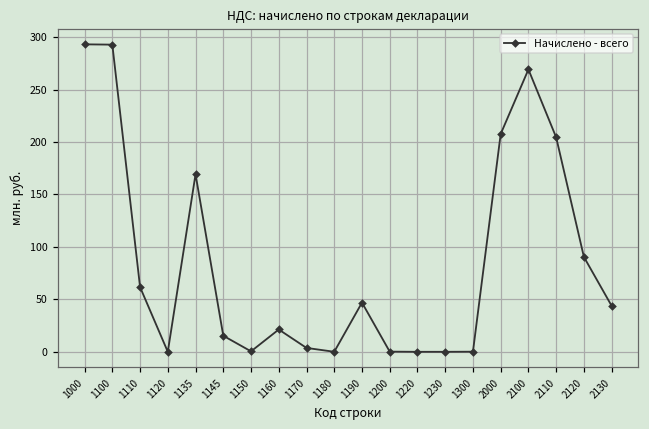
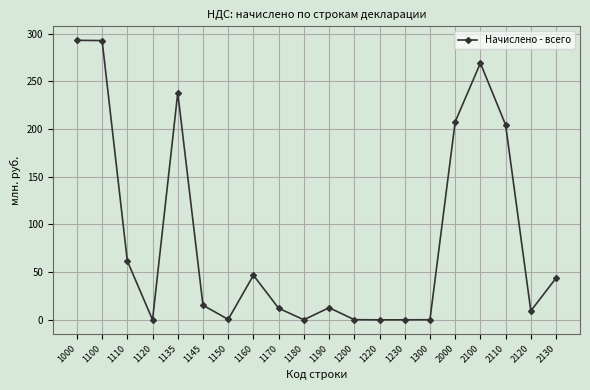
  {
    "1000": 290,
    "1100": 290,
    "1110": 60,
    "1120": 0,
-   "1135": 170,
+   "1135": 240,
    "1145": 20,
    "1150": 0,
-   "1160": 20,
-   "1170": 0,
+   "1160": 50,
+   "1170": 10,
    "1180": 0,
-   "1190": 50,
+   "1190": 10,
    "1200": 0,
    "1220": 0,
    "1230": 0,
    "1300": 0,
    "2000": 210,
    "2100": 270,
    "2110": 200,
-   "2120": 90,
+   "2120": 10,
    "2130": 40
  }
